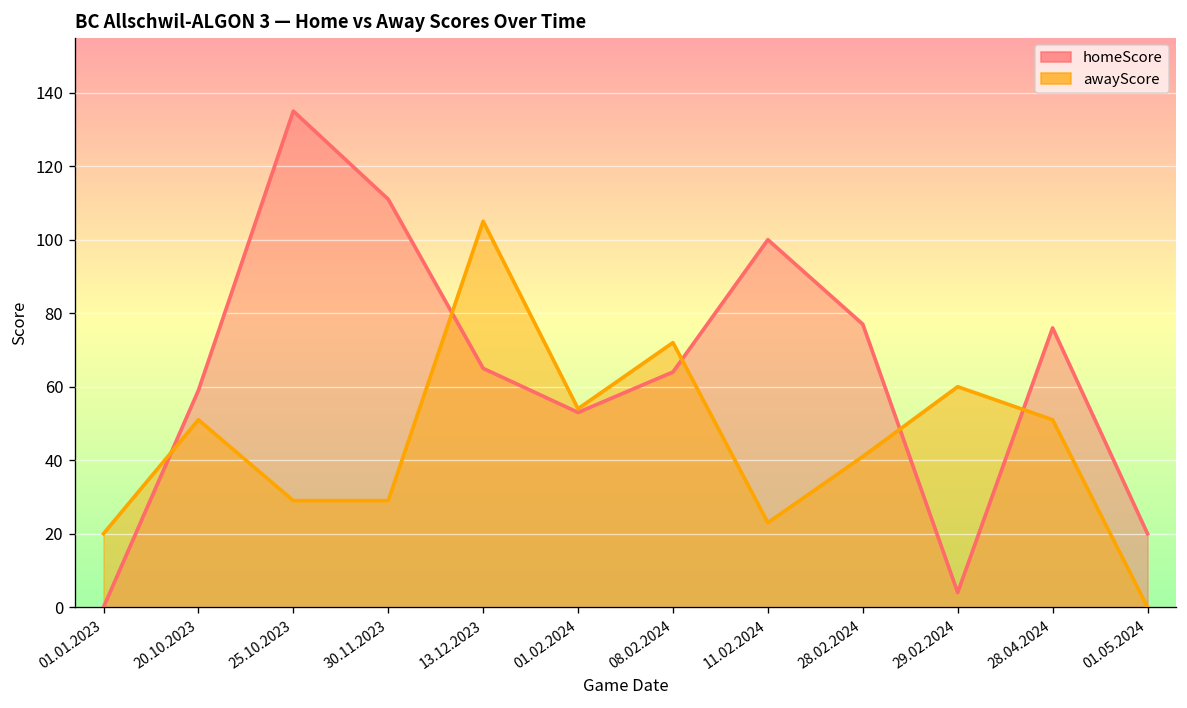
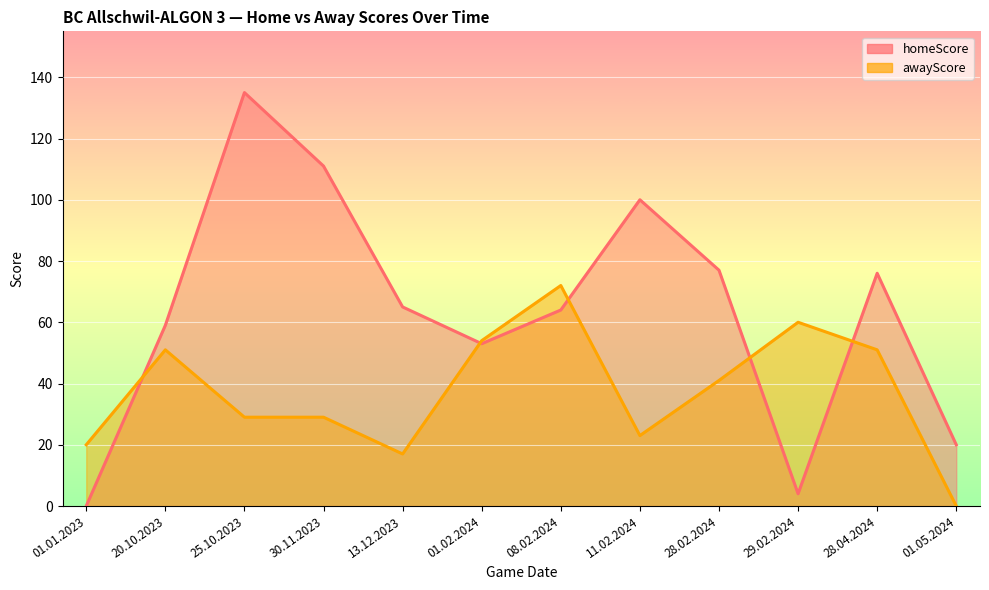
  {
    "homeScore": {
      "01.01.2023": 0,
      "20.10.2023": 59,
      "25.10.2023": 135,
      "30.11.2023": 111,
      "13.12.2023": 65,
      "01.02.2024": 53,
      "08.02.2024": 64,
      "11.02.2024": 100,
      "28.02.2024": 77,
      "29.02.2024": 4,
      "28.04.2024": 76,
      "01.05.2024": 20
    },
    "awayScore": {
      "01.01.2023": 20,
      "20.10.2023": 51,
      "25.10.2023": 29,
      "30.11.2023": 29,
-     "13.12.2023": 105,
+     "13.12.2023": 17,
      "01.02.2024": 54,
      "08.02.2024": 72,
      "11.02.2024": 23,
      "28.02.2024": 41,
      "29.02.2024": 60,
      "28.04.2024": 51,
      "01.05.2024": 0
    }
  }
